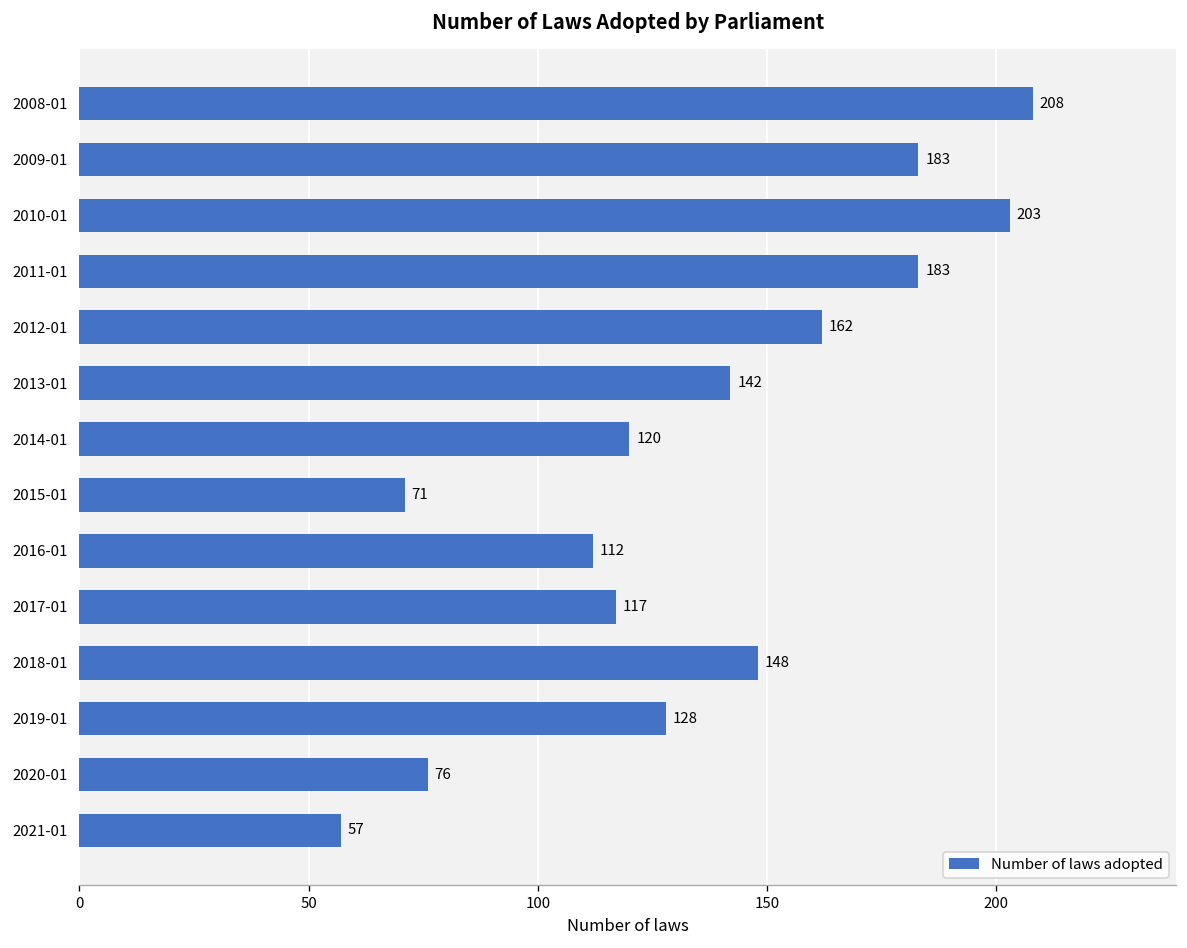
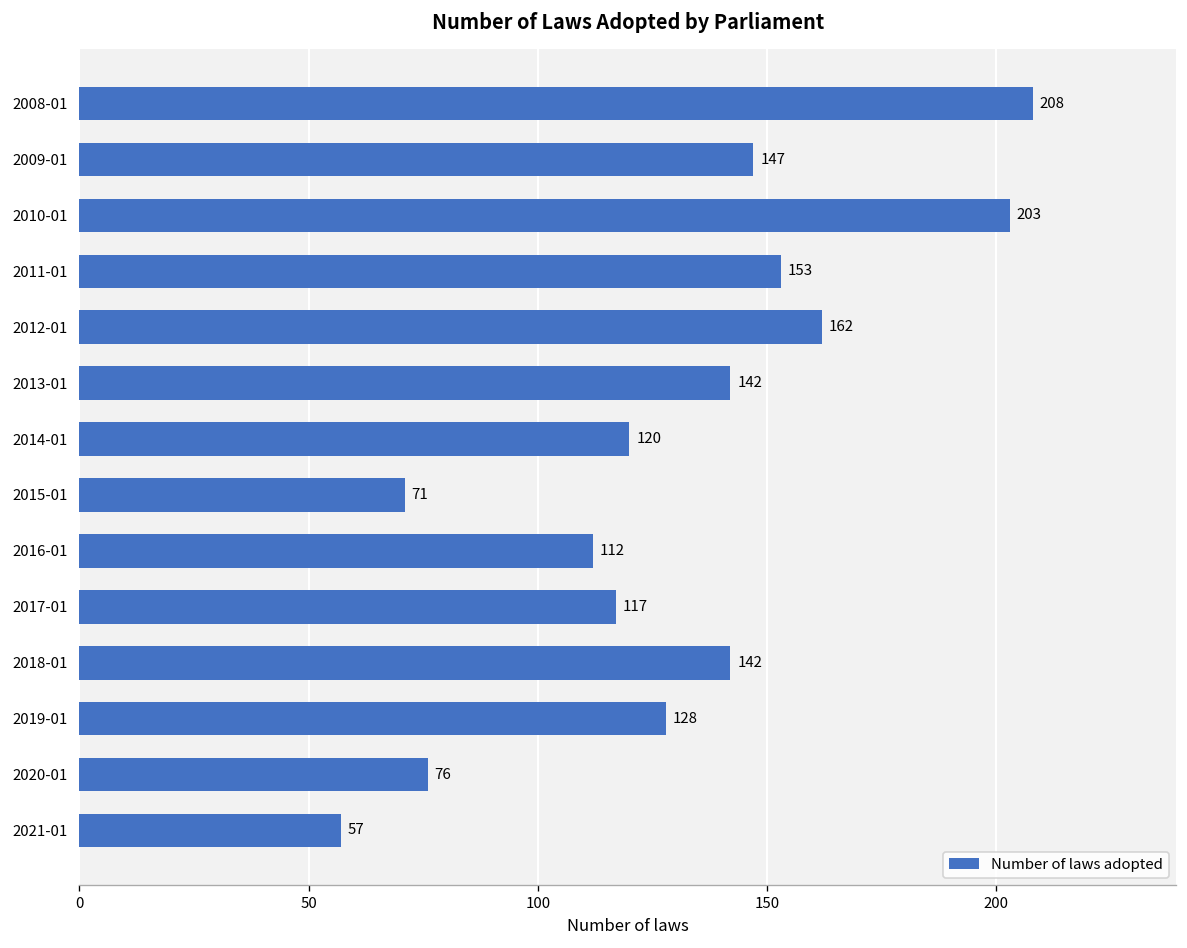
  {
    "2008-01": 208,
-   "2009-01": 183,
+   "2009-01": 147,
    "2010-01": 203,
-   "2011-01": 183,
+   "2011-01": 153,
    "2012-01": 162,
    "2013-01": 142,
    "2014-01": 120,
    "2015-01": 71,
    "2016-01": 112,
    "2017-01": 117,
-   "2018-01": 148,
+   "2018-01": 142,
    "2019-01": 128,
    "2020-01": 76,
    "2021-01": 57
  }
